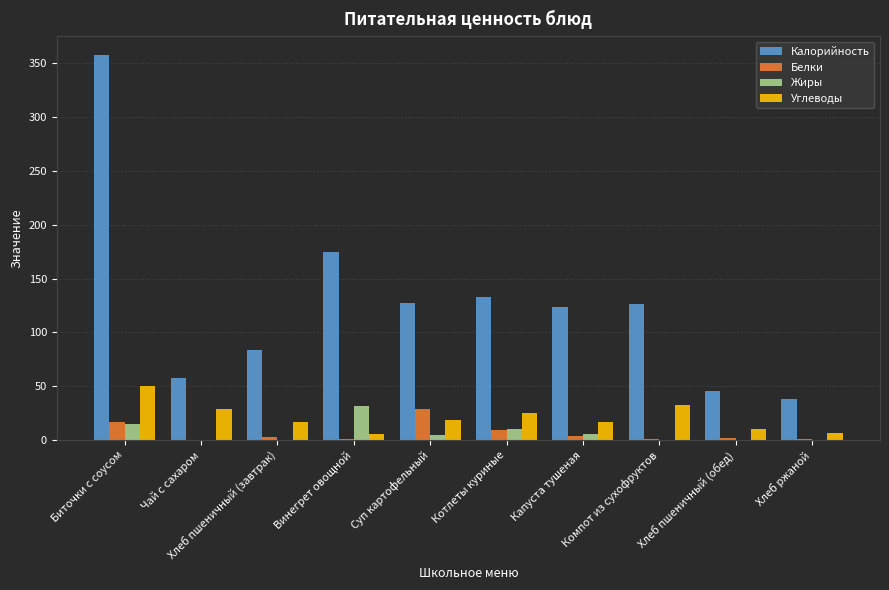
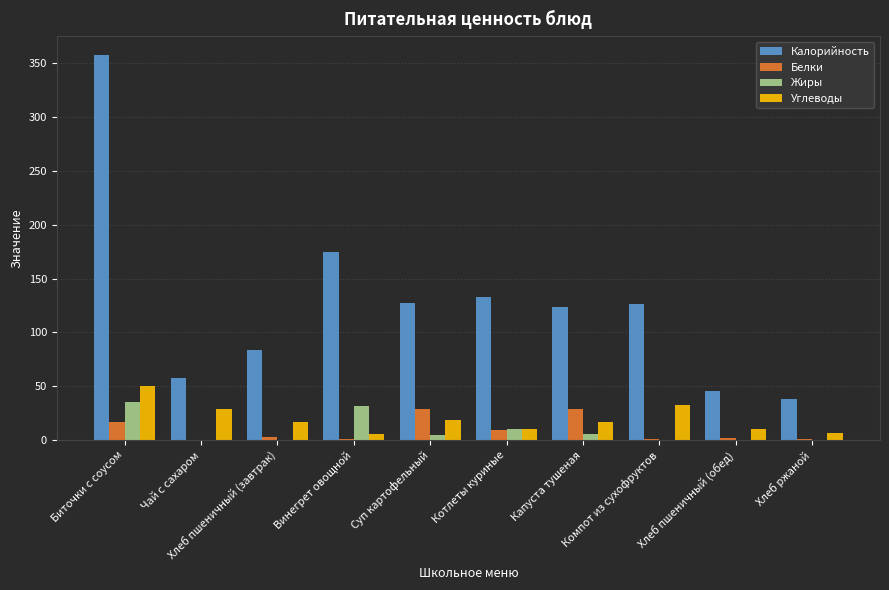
  {
    "Калорийность": {
      "Биточки с соусом": 357,
      "Чай с сахаром": 57,
      "Хлеб пшеничный (завтрак)": 83,
      "Винегрет овощной": 174,
      "Суп картофельный": 128,
      "Котлеты куриные": 133,
      "Капуста тушеная": 123,
      "Компот из сухофруктов": 126,
      "Хлеб пшеничный (обед)": 45,
      "Хлеб ржаной": 38
    },
    "Белки": {
      "Биточки с соусом": 17,
      "Хлеб пшеничный (завтрак)": 3,
      "Суп картофельный": 29,
      "Котлеты куриные": 9,
-     "Капуста тушеная": 4
+     "Капуста тушеная": 29
    },
    "Жиры": {
-     "Биточки с соусом": 15,
+     "Биточки с соусом": 35,
      "Винегрет овощной": 32,
      "Суп картофельный": 4,
      "Котлеты куриные": 10,
      "Капуста тушеная": 5,
      "Компот из сухофруктов": 0
    },
    "Углеводы": {
      "Биточки с соусом": 50,
      "Чай с сахаром": 29,
      "Хлеб пшеничный (завтрак)": 16,
      "Винегрет овощной": 5,
      "Суп картофельный": 19,
-     "Котлеты куриные": 25,
+     "Котлеты куриные": 10,
      "Капуста тушеная": 17,
      "Компот из сухофруктов": 32,
      "Хлеб пшеничный (обед)": 10,
      "Хлеб ржаной": 6
    }
  }
